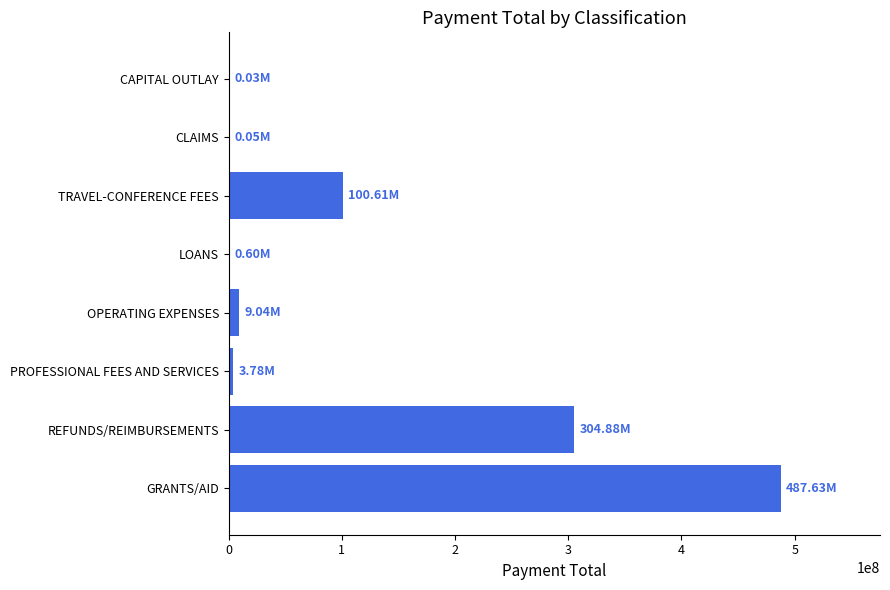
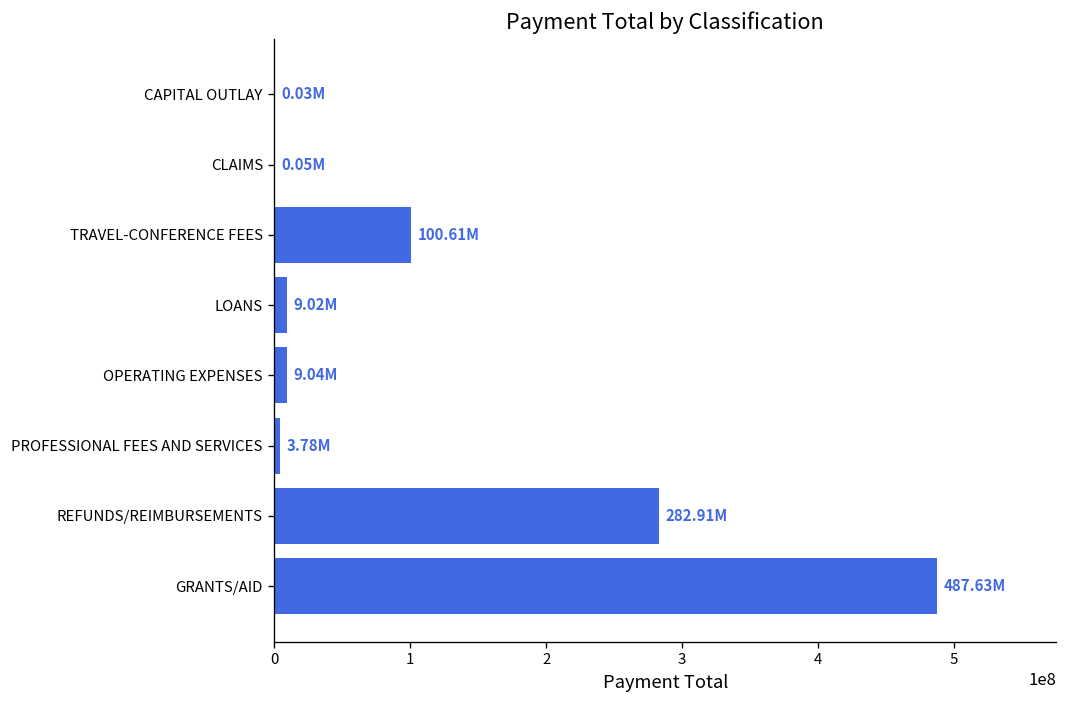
  {
    "CAPITAL OUTLAY": "0.03M",
    "CLAIMS": "0.05M",
    "TRAVEL-CONFERENCE FEES": "100.61M",
-   "LOANS": "0.60M",
+   "LOANS": "9.02M",
    "OPERATING EXPENSES": "9.04M",
    "PROFESSIONAL FEES AND SERVICES": "3.78M",
-   "REFUNDS/REIMBURSEMENTS": "304.88M",
+   "REFUNDS/REIMBURSEMENTS": "282.91M",
    "GRANTS/AID": "487.63M"
  }
